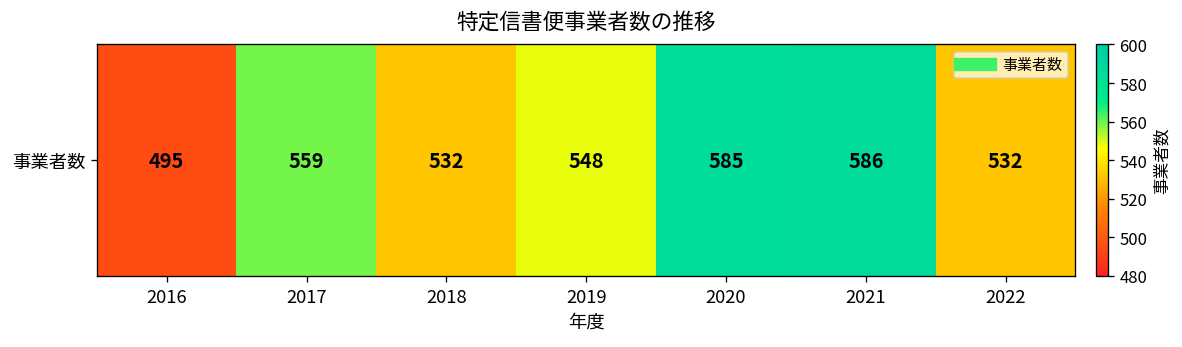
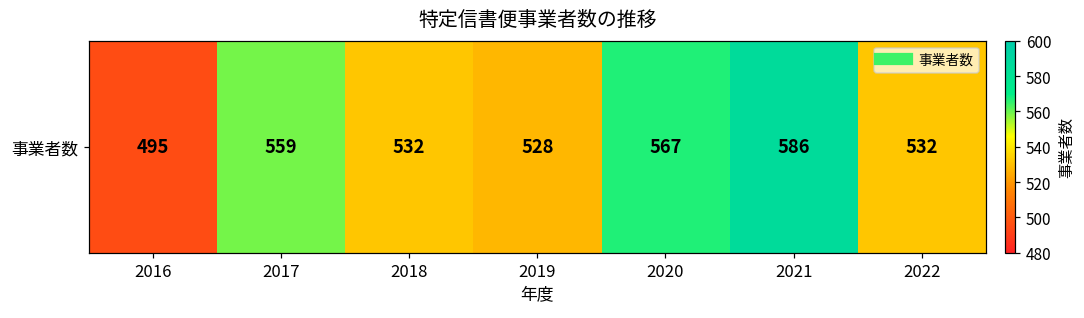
  {
    "事業者数": {
      "2016": 495,
      "2017": 559,
      "2018": 532,
-     "2019": 548,
-     "2020": 585,
+     "2019": 528,
+     "2020": 567,
      "2021": 586,
      "2022": 532
    }
  }
